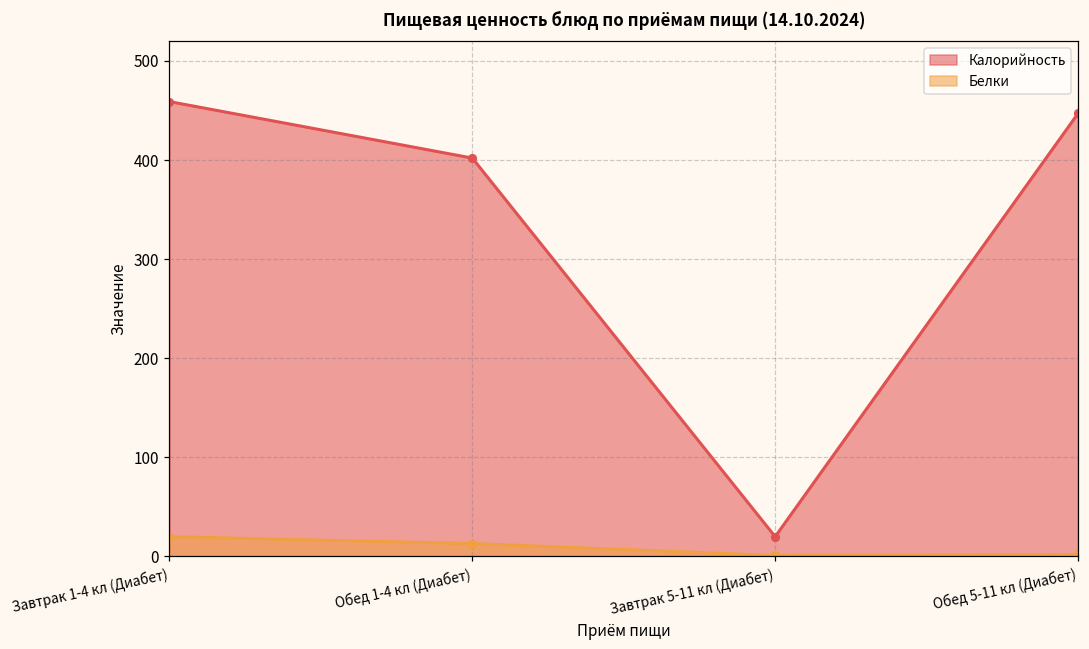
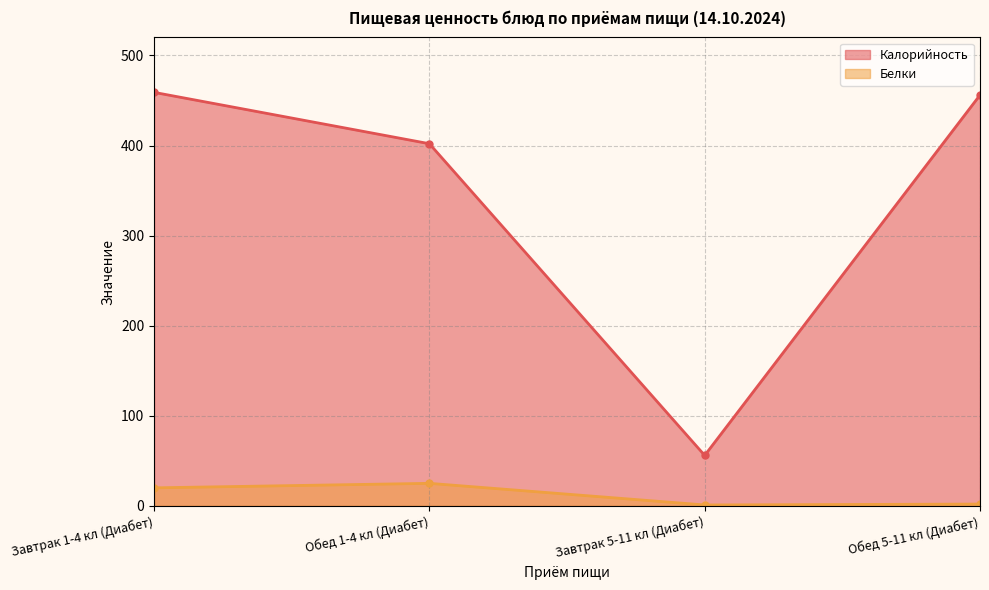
  {
    "Калорийность": {
      "Завтрак 1-4 кл (Диабет)": 460,
      "Обед 1-4 кл (Диабет)": 400,
-     "Завтрак 5-11 кл (Диабет)": 20,
-     "Обед 5-11 кл (Диабет)": 450
+     "Завтрак 5-11 кл (Диабет)": 60,
+     "Обед 5-11 кл (Диабет)": 460
    },
    "Белки": {
      "Завтрак 1-4 кл (Диабет)": 20,
-     "Обед 1-4 кл (Диабет)": 10,
+     "Обед 1-4 кл (Диабет)": 30,
      "Завтрак 5-11 кл (Диабет)": 0,
      "Обед 5-11 кл (Диабет)": 0
    }
  }
